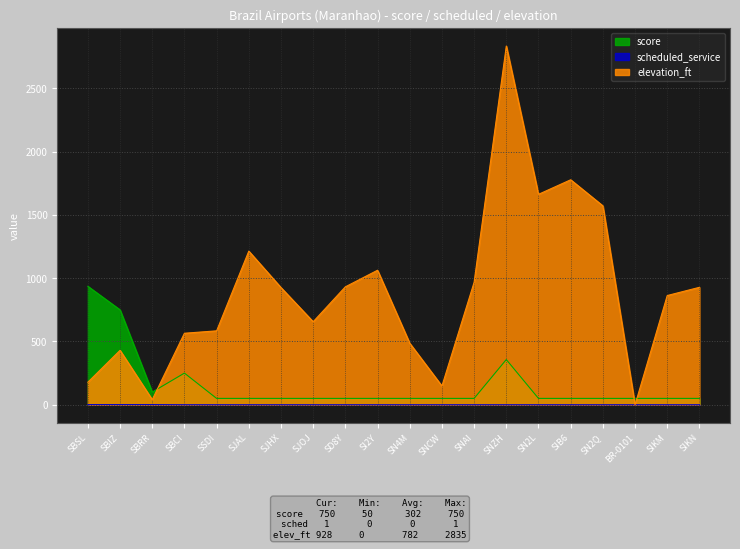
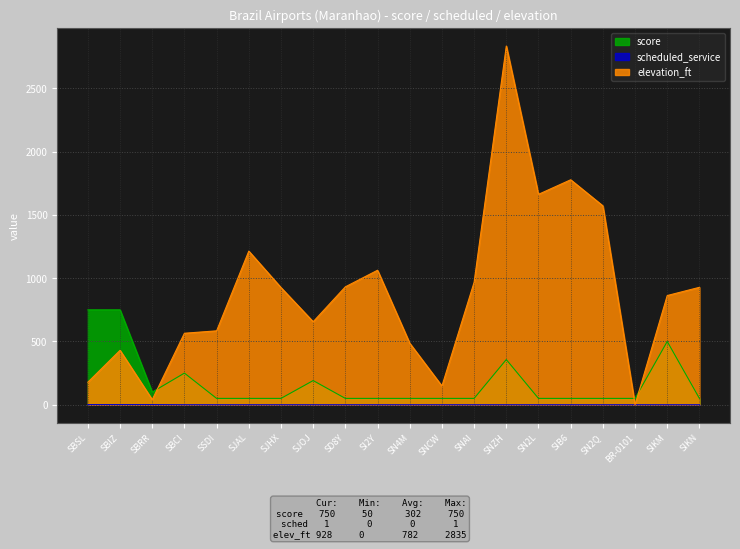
  {
    "score": {
-     "SBSL": 940,
+     "SBSL": 750,
      "SBIZ": 750,
      "SBRR": 100,
      "SBCI": 250,
      "SSDI": 50,
      "SJAL": 50,
      "SJHX": 50,
-     "SJOJ": 50,
+     "SJOJ": 190,
      "SD8Y": 50,
      "SI2Y": 50,
      "SN4M": 50,
      "SNCW": 50,
      "SNAI": 50,
      "SNZH": 360,
      "SN2L": 50,
      "SIB6": 50,
      "SN2Q": 50,
      "BR-0101": 50,
-     "SIKM": 50,
+     "SIKM": 500,
      "SIKN": 50
    },
    "scheduled_service": {
      "SBSL": 0,
      "SBIZ": 0,
      "SBRR": 0,
      "SBCI": 0,
      "SSDI": 0,
      "SJAL": 0,
      "SJHX": 0,
      "SJOJ": 0,
      "SD8Y": 0,
      "SI2Y": 0,
      "SN4M": 0,
      "SNCW": 0,
      "SNAI": 0,
      "SNZH": 0,
      "SN2L": 0,
      "SIB6": 0,
      "SN2Q": 0,
      "SIKM": 0,
      "SIKN": 0
    },
    "elevation_ft": {
      "SBSL": 180,
      "SBIZ": 430,
      "SBRR": 40,
      "SBCI": 570,
      "SSDI": 580,
      "SJAL": 1210,
      "SJHX": 930,
      "SJOJ": 660,
      "SD8Y": 930,
      "SI2Y": 1060,
      "SN4M": 490,
      "SNCW": 150,
      "SNAI": 970,
      "SNZH": 2840,
      "SN2L": 1660,
      "SIB6": 1780,
      "SN2Q": 1570,
      "SIKM": 860,
      "SIKN": 930
    }
  }
